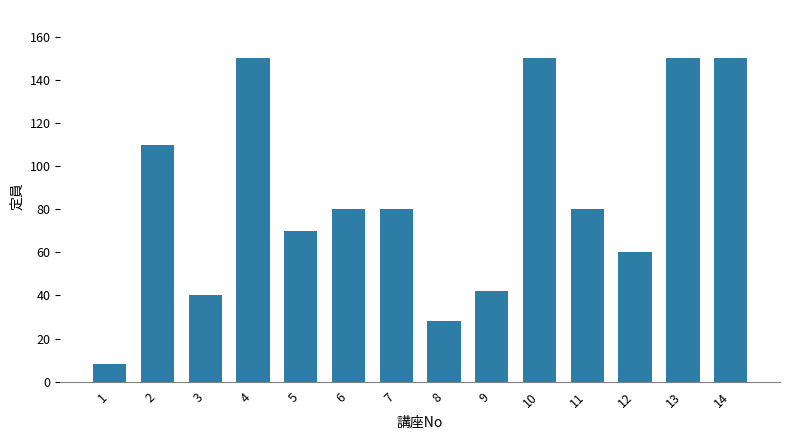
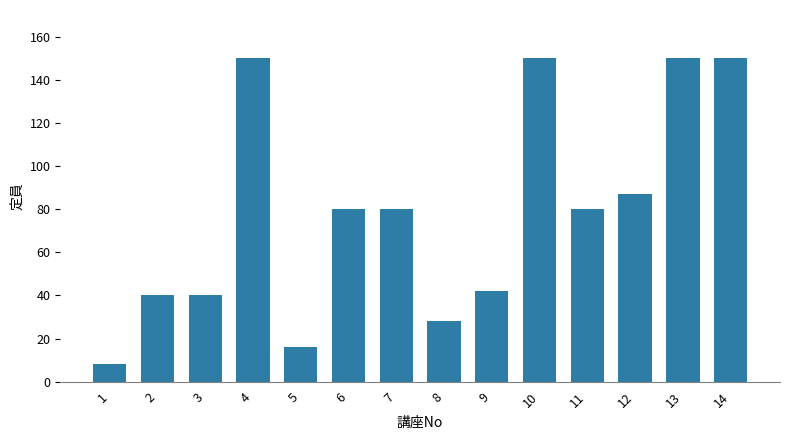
  {
    "1": 8,
-   "2": 110,
+   "2": 40,
    "3": 40,
    "4": 150,
-   "5": 70,
+   "5": 16,
    "6": 80,
    "7": 80,
    "8": 28,
    "9": 42,
    "10": 150,
    "11": 80,
-   "12": 60,
+   "12": 87,
    "13": 150,
    "14": 150
  }
